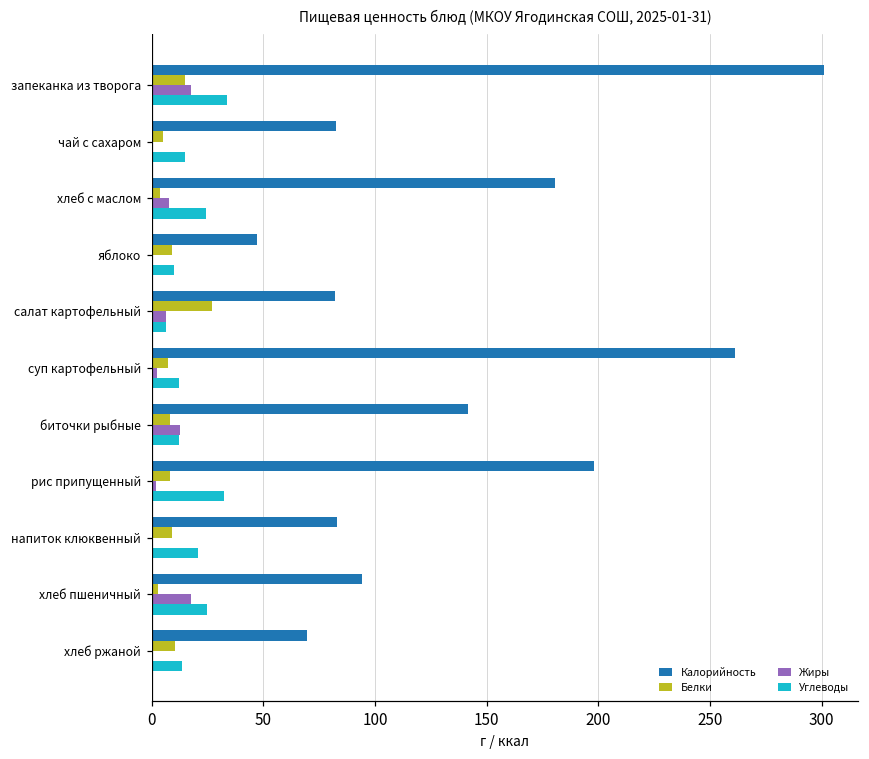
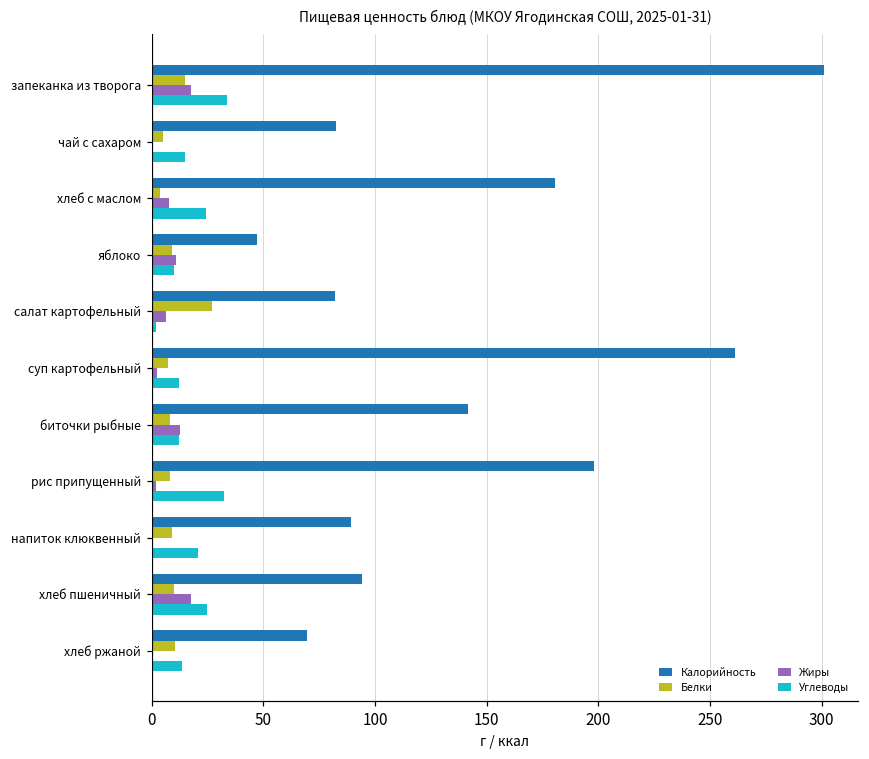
  {
    "Калорийность": {
      "запеканка из творога": 301,
      "чай с сахаром": 83,
      "хлеб с маслом": 181,
      "яблоко": 47,
      "салат картофельный": 82,
      "суп картофельный": 261,
      "биточки рыбные": 142,
      "рис припущенный": 198,
-     "напиток клюквенный": 83,
+     "напиток клюквенный": 89,
      "хлеб пшеничный": 94,
      "хлеб ржаной": 70
    },
    "Белки": {
      "запеканка из творога": 15,
      "чай с сахаром": 5,
      "хлеб с маслом": 4,
      "яблоко": 9,
      "салат картофельный": 27,
      "суп картофельный": 7,
      "биточки рыбные": 8,
      "рис припущенный": 8,
      "напиток клюквенный": 9,
-     "хлеб пшеничный": 3,
+     "хлеб пшеничный": 10,
      "хлеб ржаной": 11
    },
    "Жиры": {
      "запеканка из творога": 18,
      "чай с сахаром": 0,
      "хлеб с маслом": 8,
-     "яблоко": 0,
+     "яблоко": 11,
      "салат картофельный": 7,
      "суп картофельный": 2,
      "биточки рыбные": 13,
      "рис припущенный": 2,
      "напиток клюквенный": 0,
      "хлеб пшеничный": 18
    },
    "Углеводы": {
      "запеканка из творога": 34,
      "чай с сахаром": 15,
      "хлеб с маслом": 24,
      "яблоко": 10,
-     "салат картофельный": 7,
+     "салат картофельный": 2,
      "суп картофельный": 12,
      "биточки рыбные": 12,
      "рис припущенный": 32,
      "напиток клюквенный": 21,
      "хлеб пшеничный": 25,
      "хлеб ржаной": 14
    }
  }
